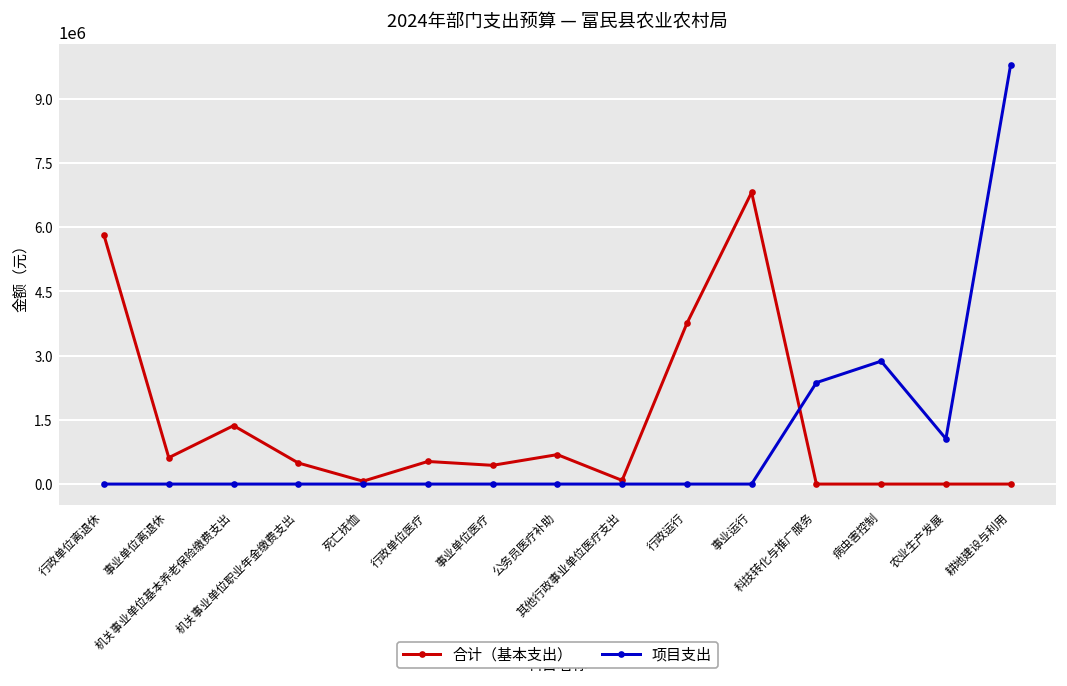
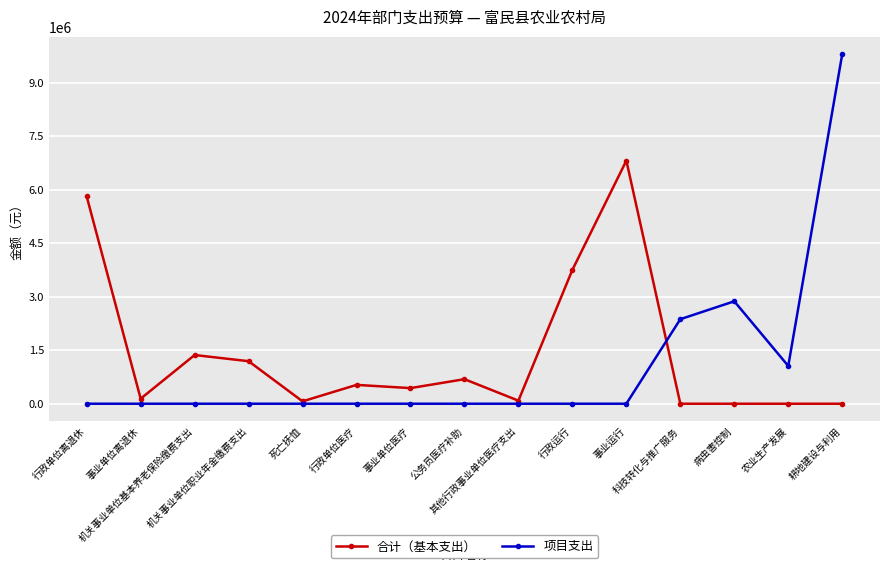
  {
    "合计（基本支出）": {
      "行政单位离退休": 5800000,
-     "事业单位离退休": 600000,
+     "事业单位离退休": 100000,
      "机关事业单位基本养老保险缴费支出": 1400000,
-     "机关事业单位职业年金缴费支出": 500000,
+     "机关事业单位职业年金缴费支出": 1200000,
      "行政单位医疗": 500000,
      "事业单位医疗": 400000,
      "公务员医疗补助": 700000,
      "其他行政事业单位医疗支出": 100000,
      "行政运行": 3800000,
      "事业运行": 6800000,
      "科技转化与推广服务": 0,
      "病虫害控制": 0,
      "农业生产发展": 0,
      "耕地建设与利用": 0
    },
    "项目支出": {
      "行政单位离退休": 0,
      "事业单位离退休": 0,
      "机关事业单位基本养老保险缴费支出": 0,
      "机关事业单位职业年金缴费支出": 0,
      "行政单位医疗": 0,
      "事业单位医疗": 0,
      "公务员医疗补助": 0,
      "其他行政事业单位医疗支出": 0,
      "行政运行": 0,
      "事业运行": 0,
      "科技转化与推广服务": 2400000,
      "病虫害控制": 2900000,
      "农业生产发展": 1100000,
      "耕地建设与利用": 9800000
    }
  }
